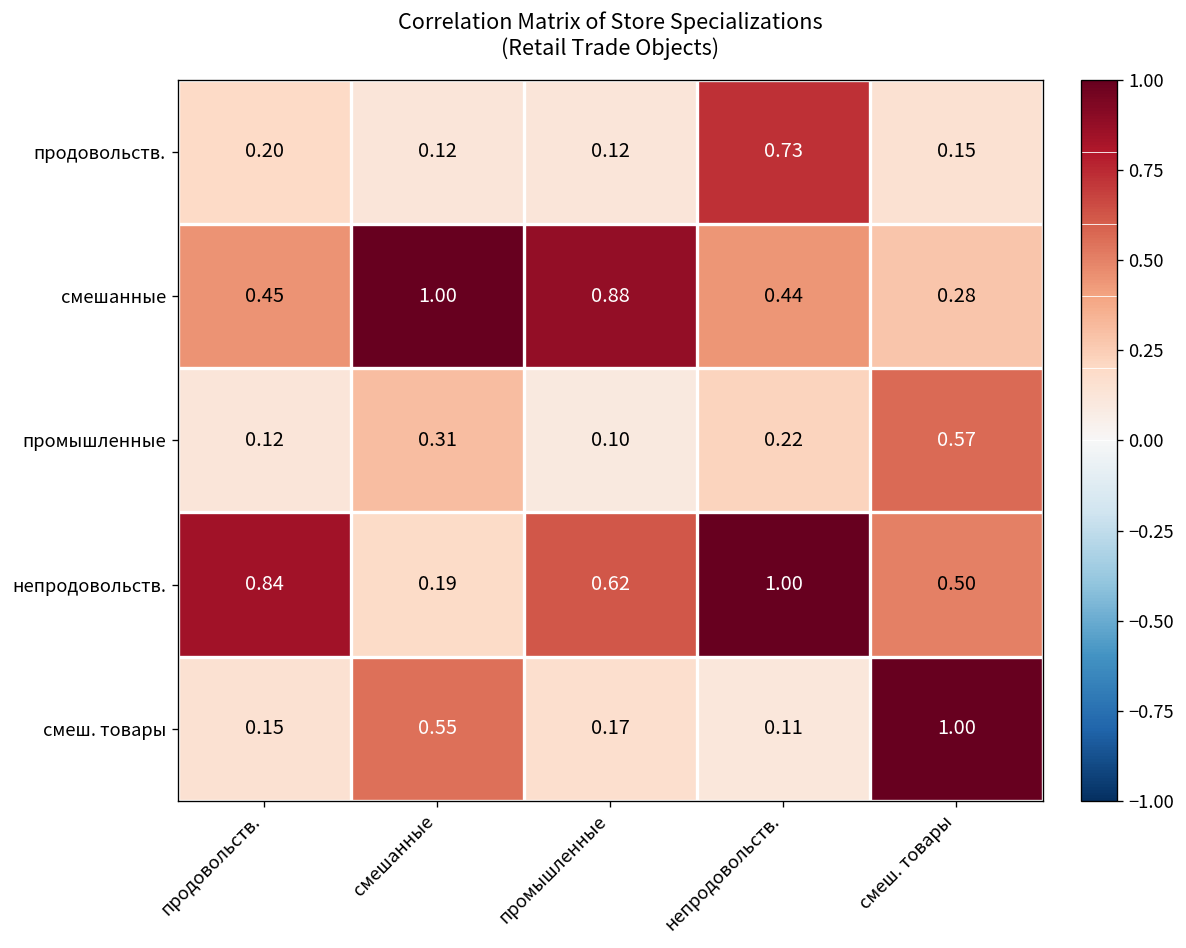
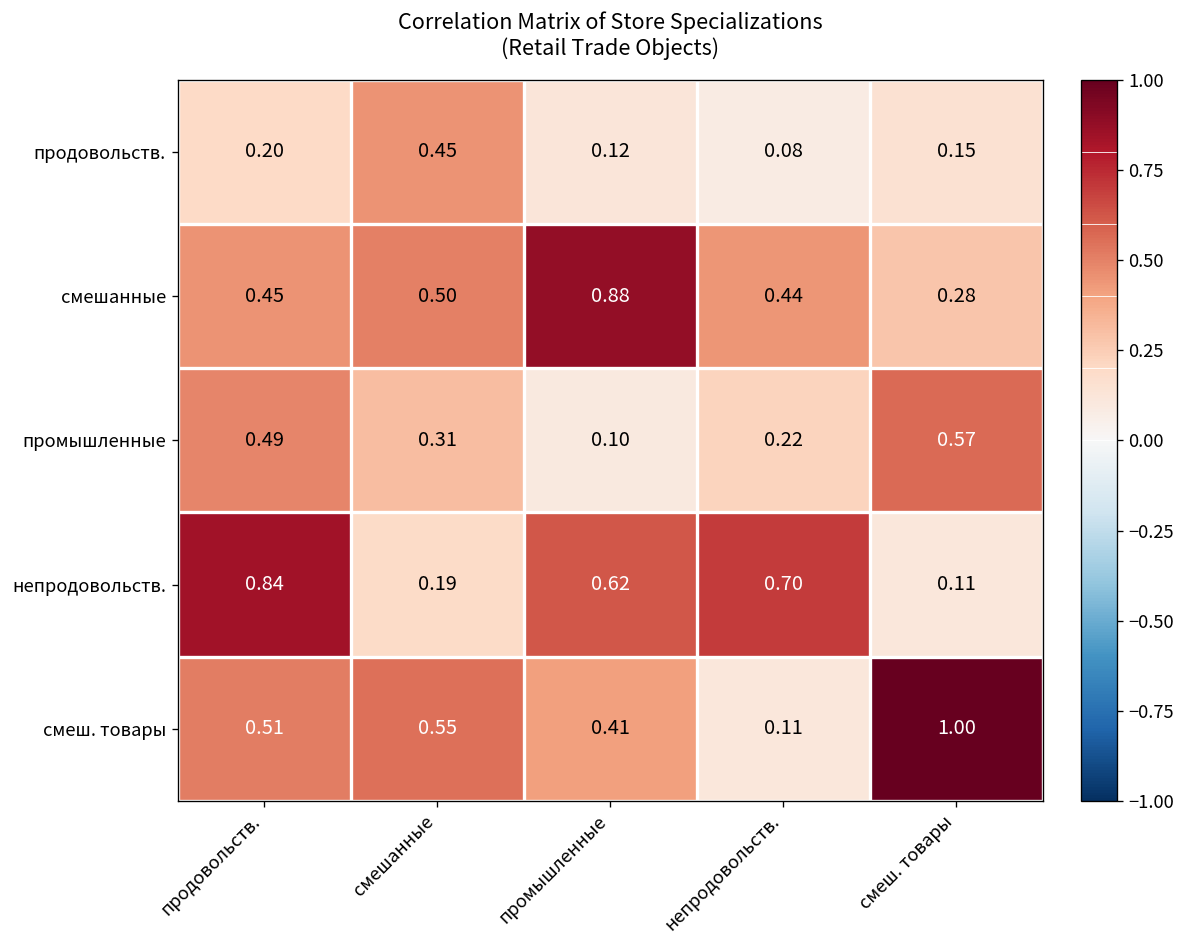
  {
    "продовольств.": {
      "продовольств.": 0.20,
-     "смешанные": 0.12,
+     "смешанные": 0.45,
      "промышленные": 0.12,
-     "непродовольств.": 0.73,
+     "непродовольств.": 0.08,
      "смеш. товары": 0.15
    },
    "смешанные": {
      "продовольств.": 0.45,
-     "смешанные": 1.00,
+     "смешанные": 0.50,
      "промышленные": 0.88,
      "непродовольств.": 0.44,
      "смеш. товары": 0.28
    },
    "промышленные": {
-     "продовольств.": 0.12,
+     "продовольств.": 0.49,
      "смешанные": 0.31,
      "промышленные": 0.10,
      "непродовольств.": 0.22,
      "смеш. товары": 0.57
    },
    "непродовольств.": {
      "продовольств.": 0.84,
      "смешанные": 0.19,
      "промышленные": 0.62,
-     "непродовольств.": 1.00,
-     "смеш. товары": 0.50
+     "непродовольств.": 0.70,
+     "смеш. товары": 0.11
    },
    "смеш. товары": {
-     "продовольств.": 0.15,
+     "продовольств.": 0.51,
      "смешанные": 0.55,
-     "промышленные": 0.17,
+     "промышленные": 0.41,
      "непродовольств.": 0.11,
      "смеш. товары": 1.00
    }
  }
